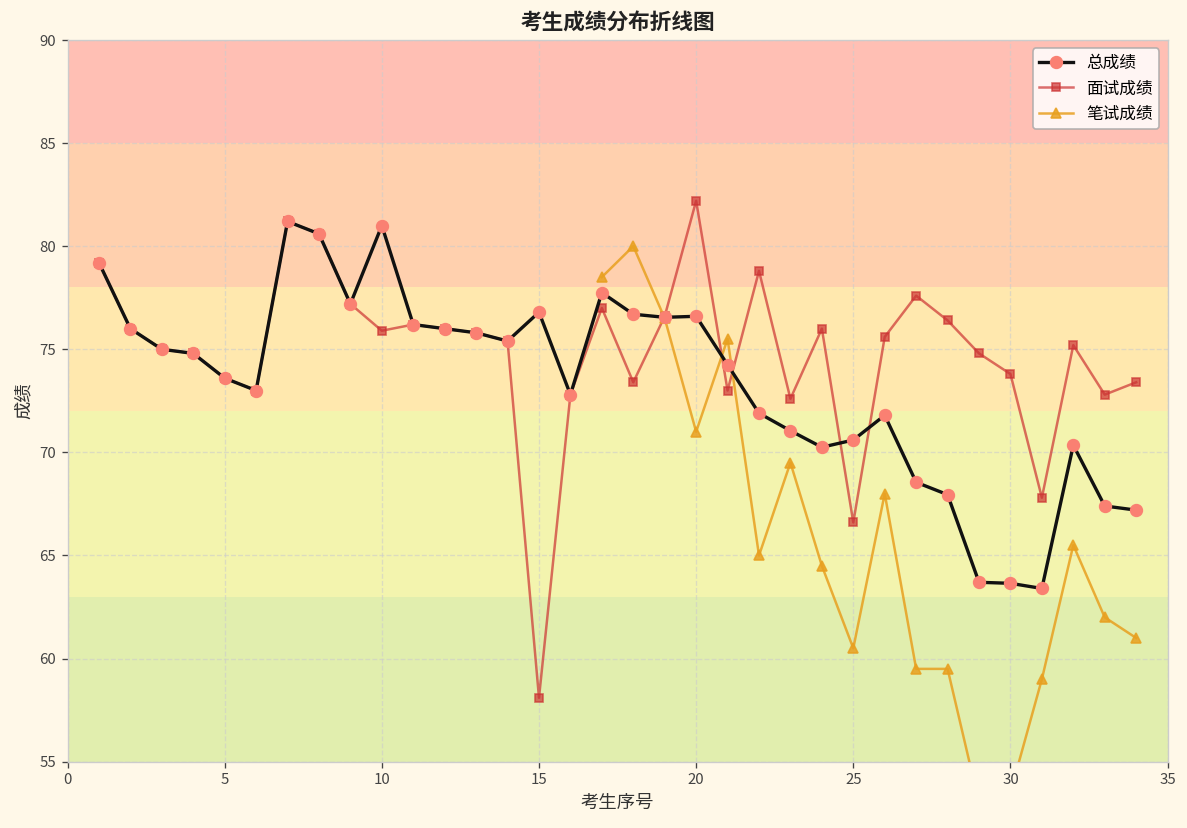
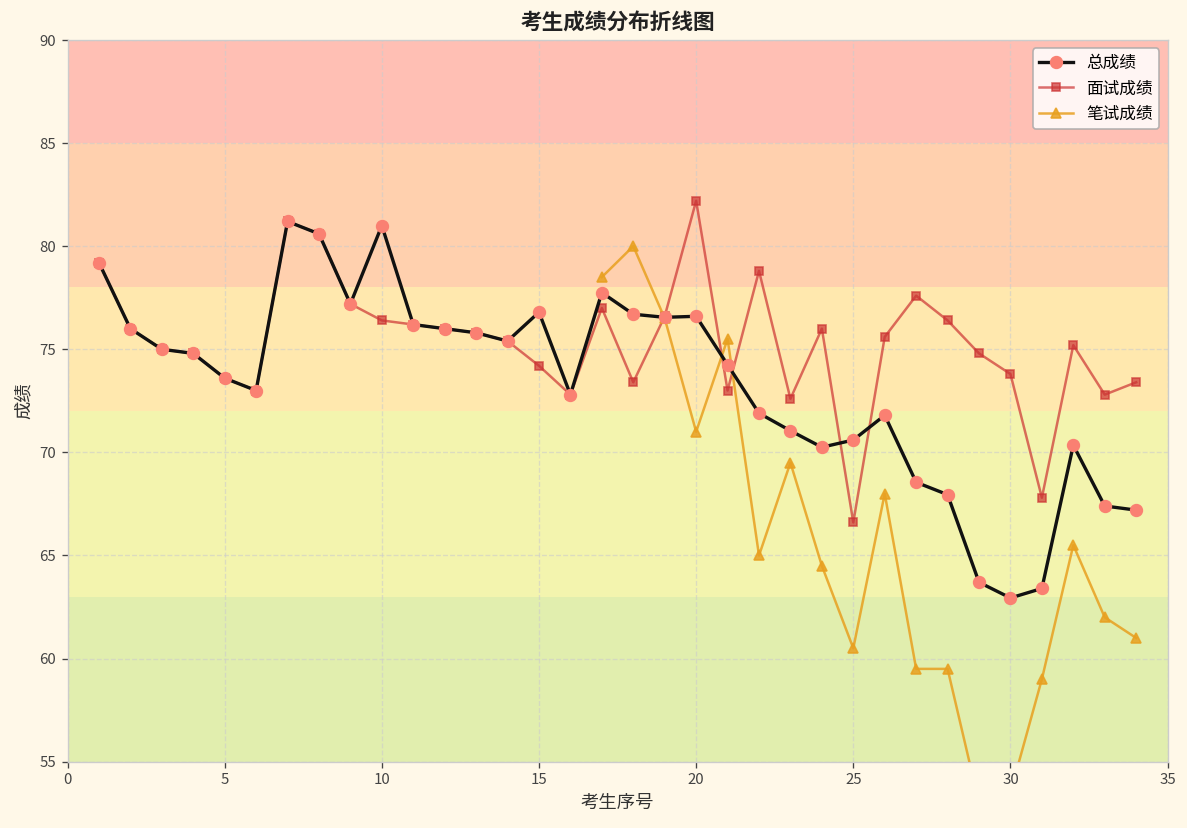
  {
    "总成绩": {
      "10": 81.0,
      "15": 76.8,
      "20": 76.6,
      "25": 70.6,
-     "30": 63.7
+     "30": 62.9
    },
    "面试成绩": {
-     "10": 75.9,
-     "15": 58.1,
+     "10": 76.4,
+     "15": 74.2,
      "20": 82.2,
      "25": 66.6,
      "30": 73.8
    },
    "笔试成绩": {
      "20": 71.0,
      "25": 60.5
    }
  }
